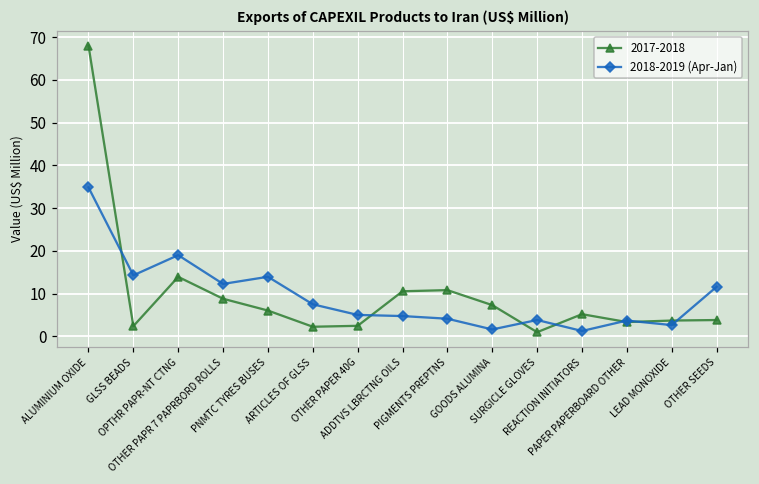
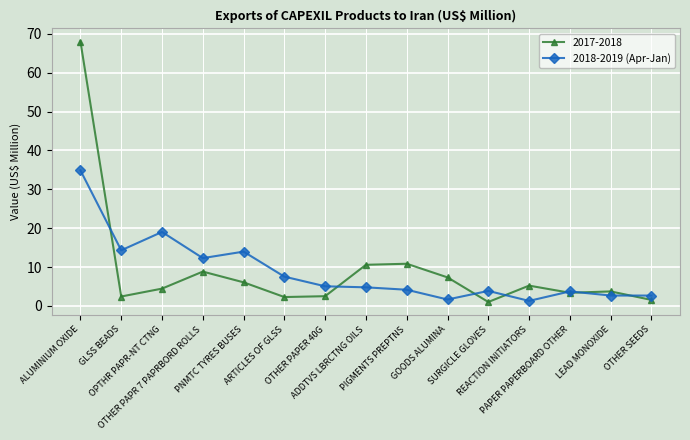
  {
    "2017-2018": {
      "ALUMINIUM OXIDE": 68,
      "GLSS BEADS": 2,
-     "OPTHR PAPR-NT CTNG": 14,
+     "OPTHR PAPR-NT CTNG": 4,
      "OTHER PAPR 7 PAPRBORD ROLLS": 9,
      "PNMTC TYRES BUSES": 6,
      "ARTICLES OF GLSS": 2,
      "OTHER PAPER 40G": 2,
      "ADDTVS LBRCTNG OILS": 11,
      "PIGMENTS PREPTNS": 11,
      "GOODS ALUMINA": 7,
      "SURGICLE GLOVES": 1,
      "REACTION INITIATORS": 5,
      "LEAD MONOXIDE": 4,
-     "OTHER SEEDS": 4
+     "OTHER SEEDS": 2
    },
    "2018-2019 (Apr-Jan)": {
      "ALUMINIUM OXIDE": 35,
      "GLSS BEADS": 14,
      "OPTHR PAPR-NT CTNG": 19,
      "OTHER PAPR 7 PAPRBORD ROLLS": 12,
      "PNMTC TYRES BUSES": 14,
      "ARTICLES OF GLSS": 8,
      "OTHER PAPER 40G": 5,
      "ADDTVS LBRCTNG OILS": 5,
      "PIGMENTS PREPTNS": 4,
      "GOODS ALUMINA": 2,
      "SURGICLE GLOVES": 4,
      "REACTION INITIATORS": 1,
      "LEAD MONOXIDE": 3,
-     "OTHER SEEDS": 12
+     "OTHER SEEDS": 3
    }
  }
